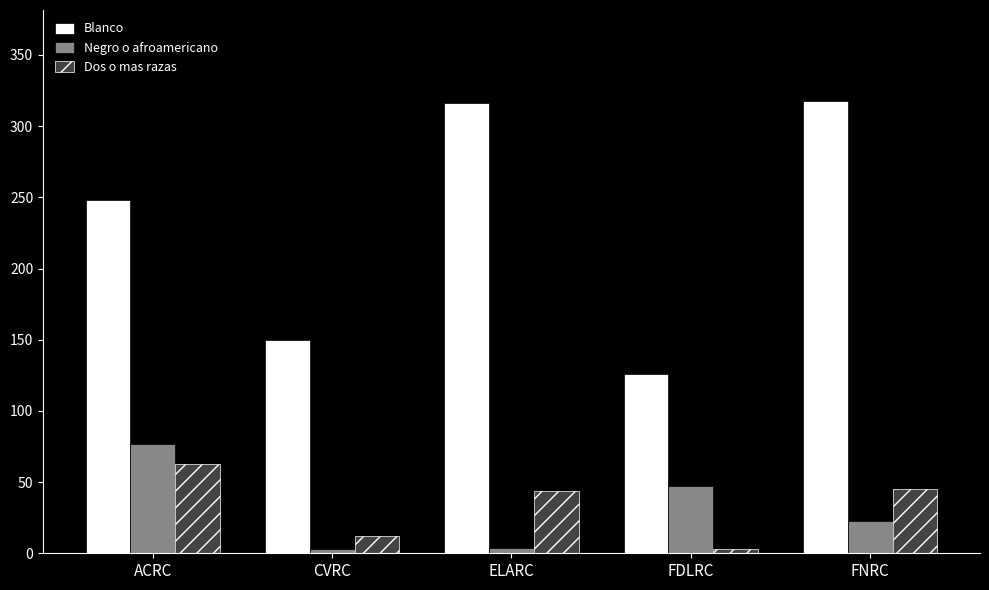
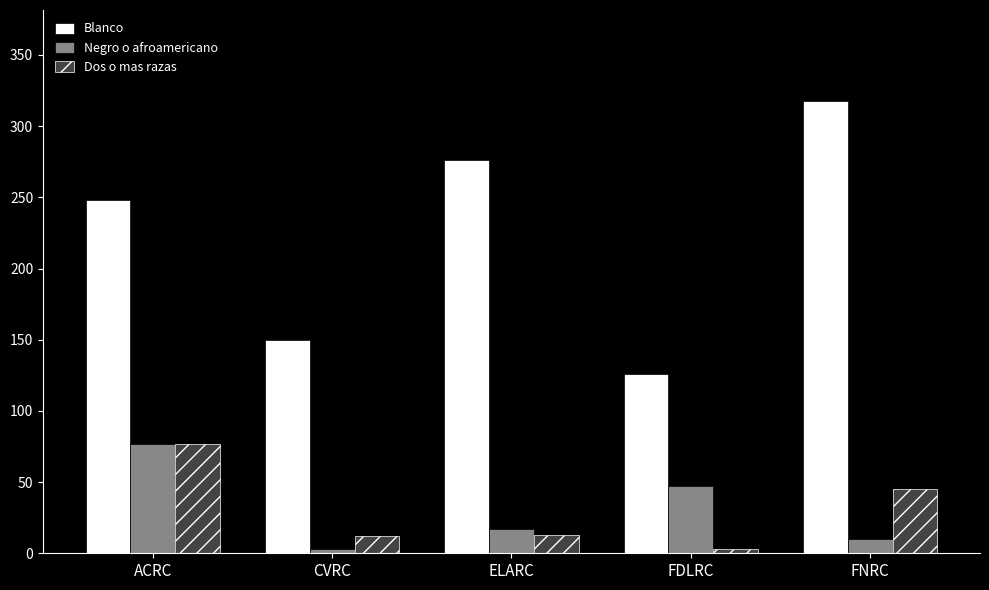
  {
    "Blanco": {
      "ACRC": 248,
      "CVRC": 150,
-     "ELARC": 316,
+     "ELARC": 276,
      "FDLRC": 126,
      "FNRC": 318
    },
    "Negro o afroamericano": {
      "ACRC": 77,
      "CVRC": 3,
-     "ELARC": 4,
+     "ELARC": 17,
      "FDLRC": 47,
-     "FNRC": 23
+     "FNRC": 10
    },
    "Dos o mas razas": {
-     "ACRC": 63,
+     "ACRC": 77,
      "CVRC": 12,
-     "ELARC": 44,
+     "ELARC": 13,
      "FDLRC": 3,
      "FNRC": 45
    }
  }
